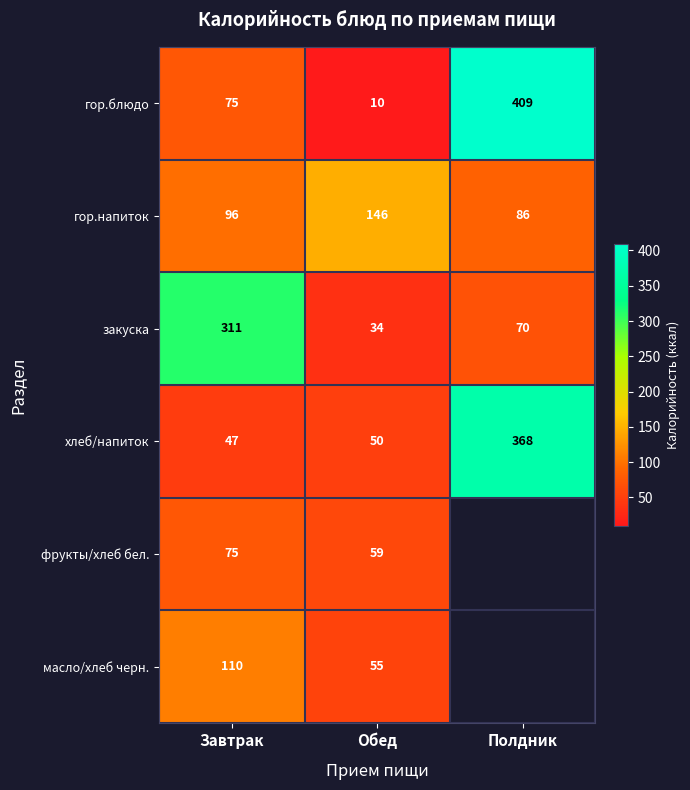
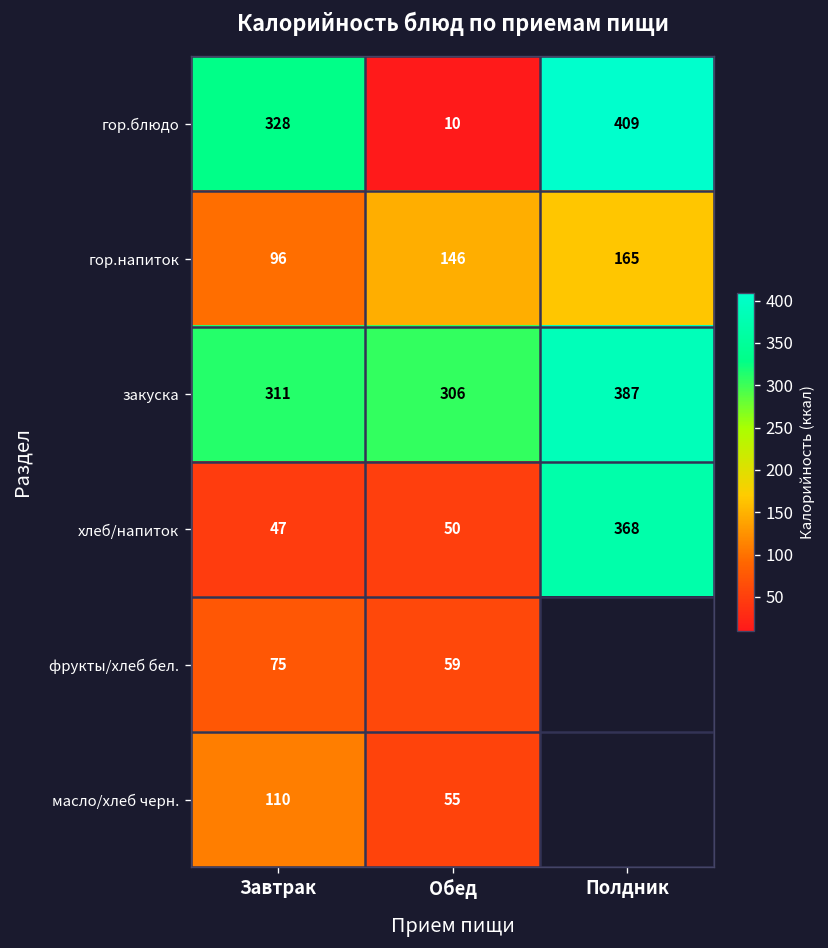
  {
    "гор.блюдо": {
-     "Завтрак": 75,
+     "Завтрак": 328,
      "Обед": 10,
      "Полдник": 409
    },
    "гор.напиток": {
      "Завтрак": 96,
      "Обед": 146,
-     "Полдник": 86
+     "Полдник": 165
    },
    "закуска": {
      "Завтрак": 311,
-     "Обед": 34,
-     "Полдник": 70
+     "Обед": 306,
+     "Полдник": 387
    },
    "хлеб/напиток": {
      "Завтрак": 47,
      "Обед": 50,
      "Полдник": 368
    },
    "фрукты/хлеб бел.": {
      "Завтрак": 75,
      "Обед": 59
    },
    "масло/хлеб черн.": {
      "Завтрак": 110,
      "Обед": 55
    }
  }
